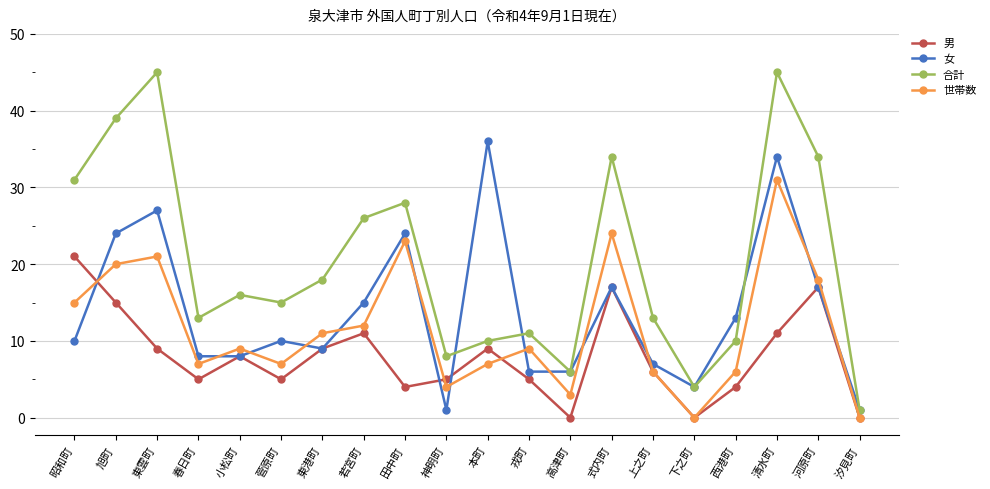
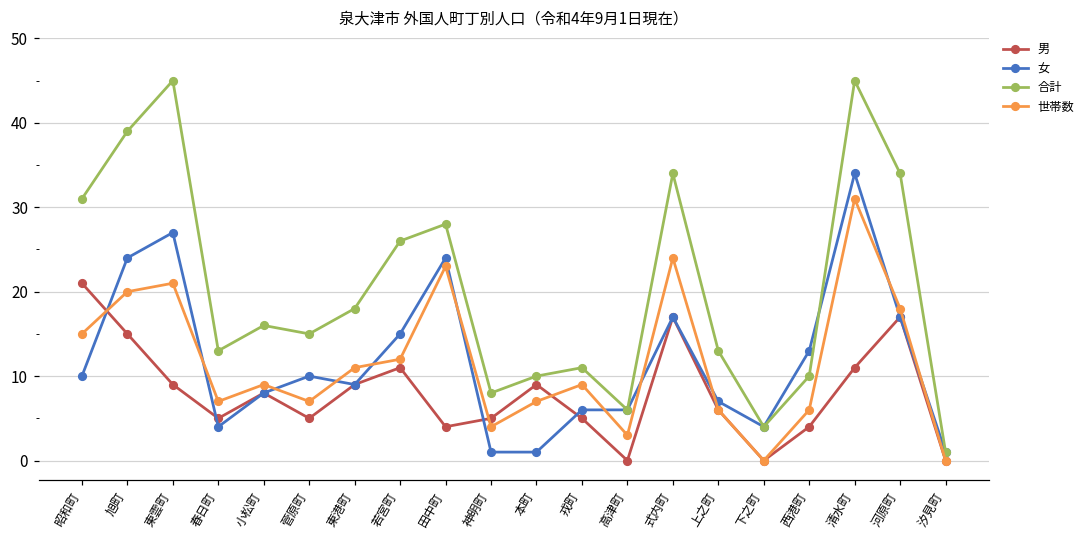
  {
    "男": {
      "昭和町": 21,
      "旭町": 15,
      "東雲町": 9,
      "春日町": 5,
      "菅原町": 5,
      "若宮町": 11,
      "田中町": 4,
      "神明町": 5,
      "本町": 9,
      "戎町": 5,
      "高津町": 0,
      "西港町": 4,
      "清水町": 11
    },
    "女": {
      "昭和町": 10,
      "旭町": 24,
      "東雲町": 27,
-     "春日町": 8,
+     "春日町": 4,
      "菅原町": 10,
      "若宮町": 15,
      "田中町": 24,
      "神明町": 1,
-     "本町": 36,
+     "本町": 1,
      "戎町": 6,
      "上之町": 7,
      "西港町": 13,
      "清水町": 34
    },
    "合計": {
      "昭和町": 31,
      "旭町": 39,
      "東雲町": 45,
      "春日町": 13,
      "小松町": 16,
      "菅原町": 15,
      "東港町": 18,
      "若宮町": 26,
      "田中町": 28,
      "神明町": 8,
      "本町": 10,
      "戎町": 11,
      "式内町": 34,
      "上之町": 13,
      "西港町": 10,
      "清水町": 45,
      "河原町": 34
    },
    "世帯数": {
      "昭和町": 15,
      "旭町": 20,
      "東雲町": 21,
      "春日町": 7,
      "小松町": 9,
      "菅原町": 7,
      "東港町": 11,
      "若宮町": 12,
      "田中町": 23,
      "神明町": 4,
      "本町": 7,
      "戎町": 9,
      "高津町": 3,
      "式内町": 24,
      "西港町": 6,
      "清水町": 31,
      "河原町": 18
    }
  }
